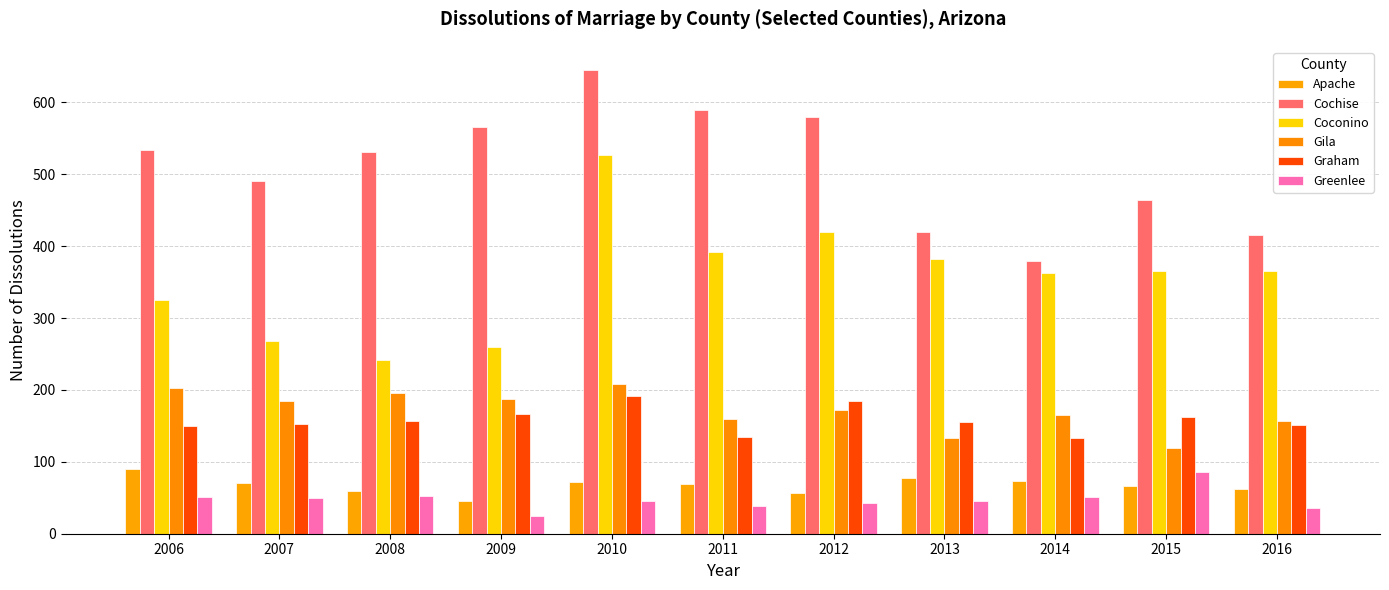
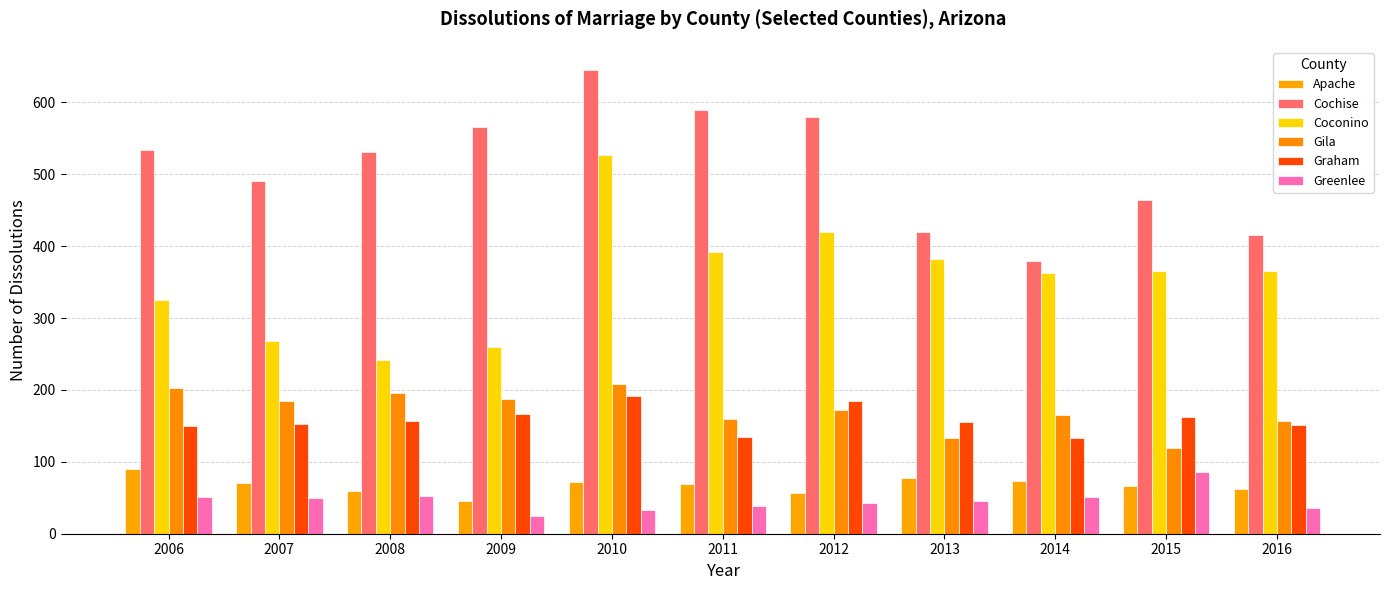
  {
    "Cochise": {
      "2006": 530,
      "2007": 490,
      "2008": 530,
      "2009": 570,
      "2010": 650,
      "2011": 590,
      "2012": 580,
      "2013": 420,
      "2014": 380,
      "2015": 460,
      "2016": 420
    },
    "Graham": {
      "2006": 150,
      "2007": 150,
      "2008": 160,
      "2009": 170,
      "2010": 190,
      "2011": 130,
      "2012": 190,
      "2013": 160,
      "2014": 130,
      "2015": 160,
      "2016": 150
    },
    "Greenlee": {
      "2006": 50,
      "2007": 50,
      "2008": 50,
      "2009": 30,
-     "2010": 50,
+     "2010": 30,
      "2011": 40,
      "2012": 40,
      "2013": 50,
      "2014": 50,
      "2015": 90,
      "2016": 40
    }
  }
